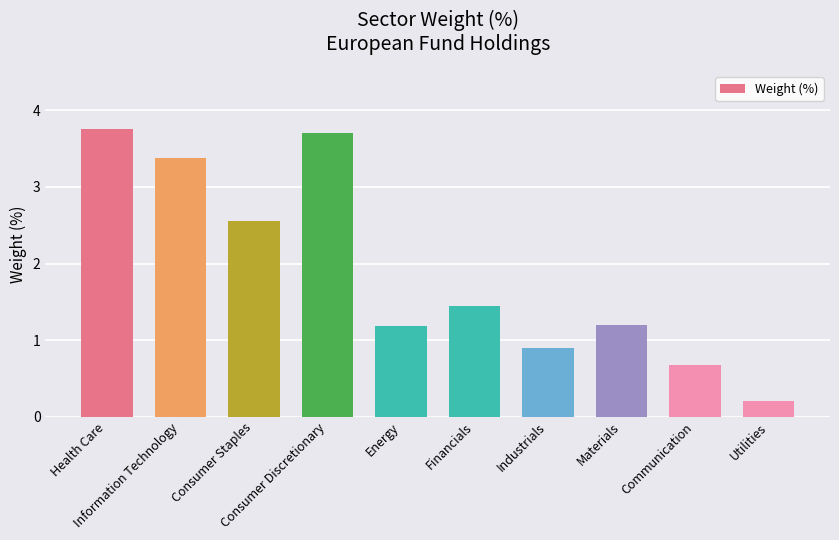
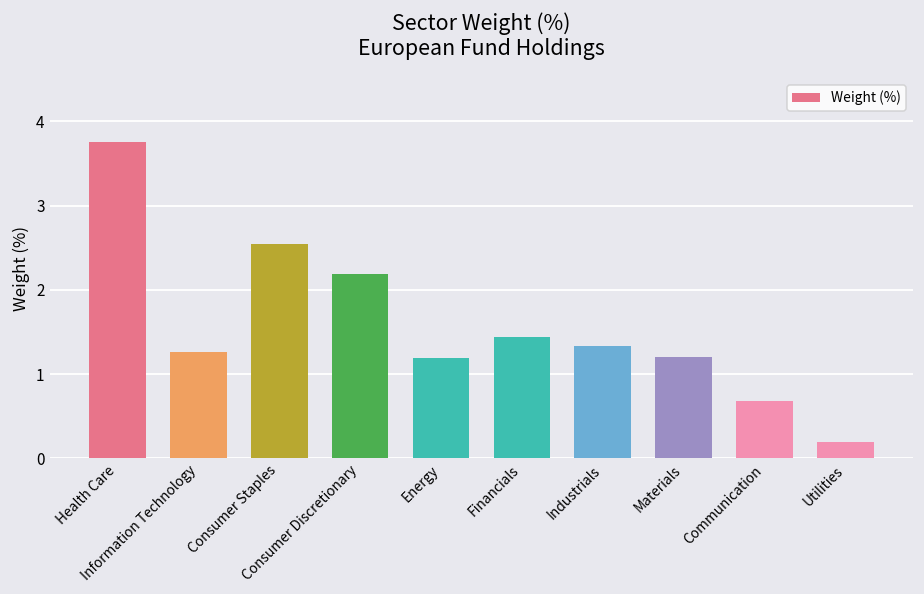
  {
    "Health Care": 3.8,
-   "Information Technology": 3.4,
+   "Information Technology": 1.3,
    "Consumer Staples": 2.6,
-   "Consumer Discretionary": 3.7,
+   "Consumer Discretionary": 2.2,
    "Energy": 1.2,
    "Financials": 1.4,
-   "Industrials": 0.9,
+   "Industrials": 1.3,
    "Materials": 1.2,
    "Communication": 0.7,
    "Utilities": 0.2
  }
